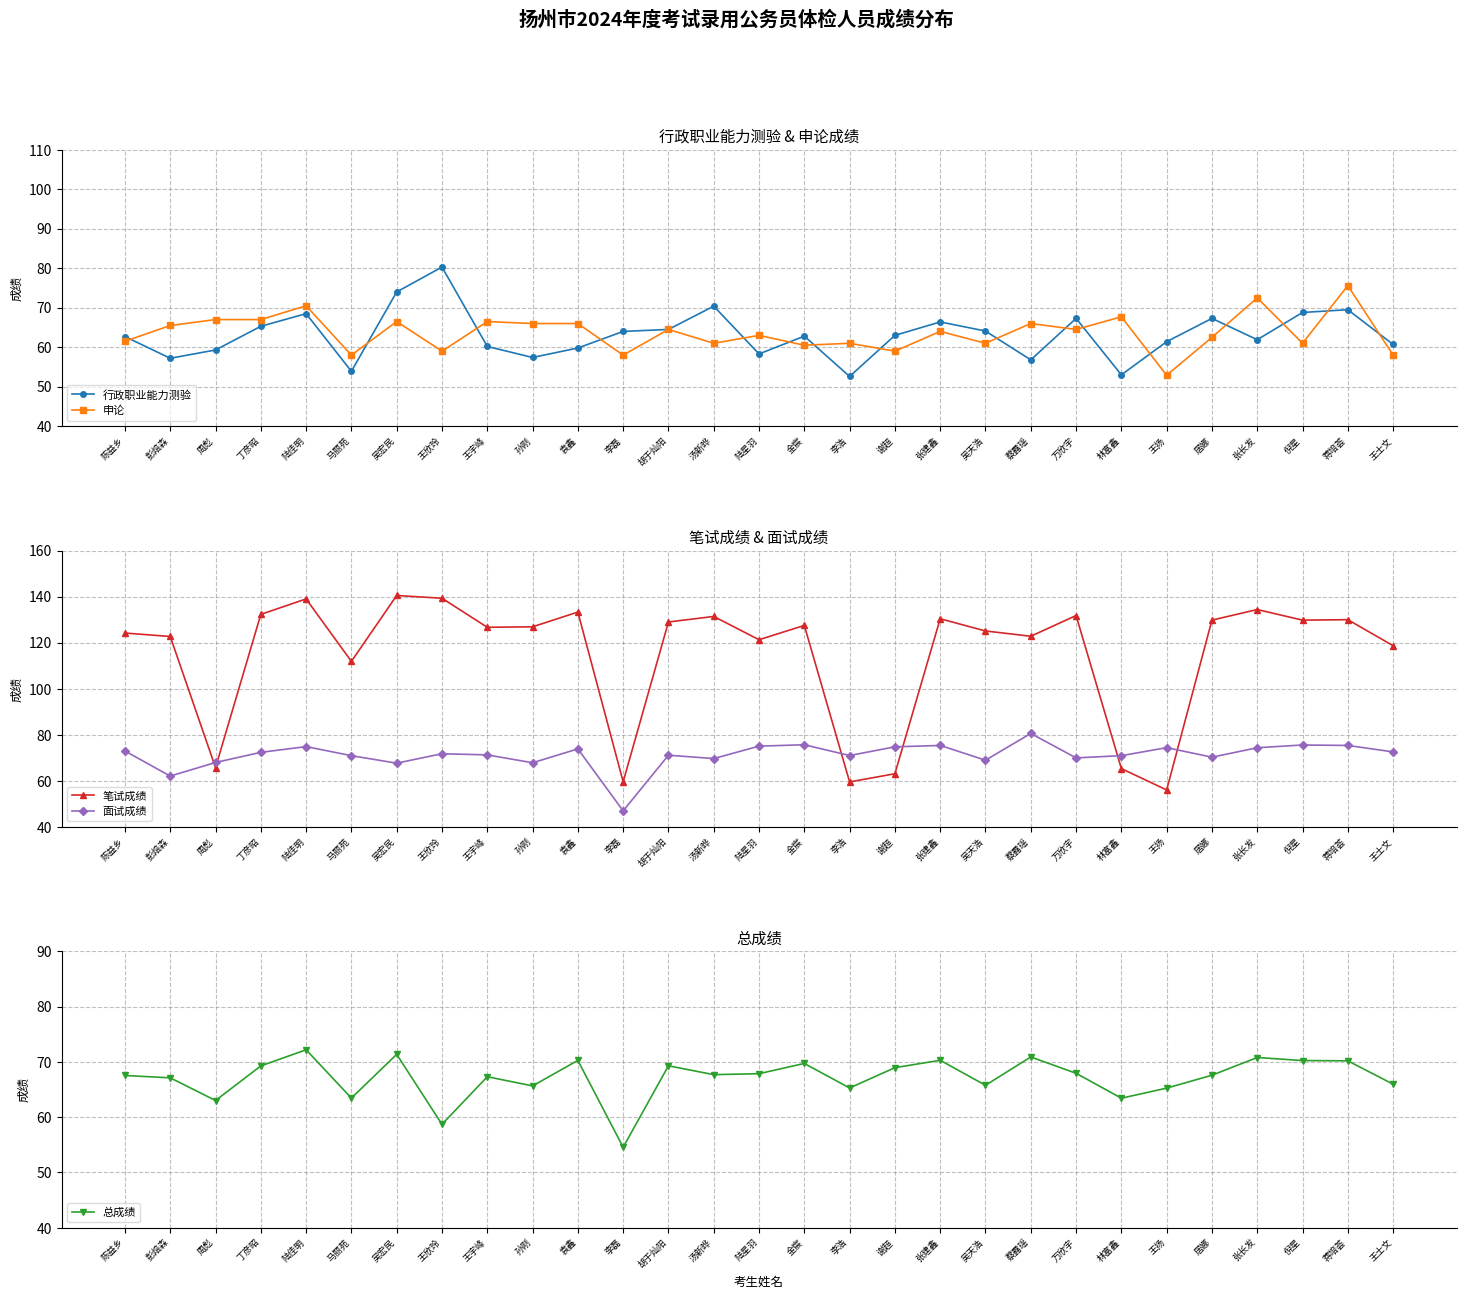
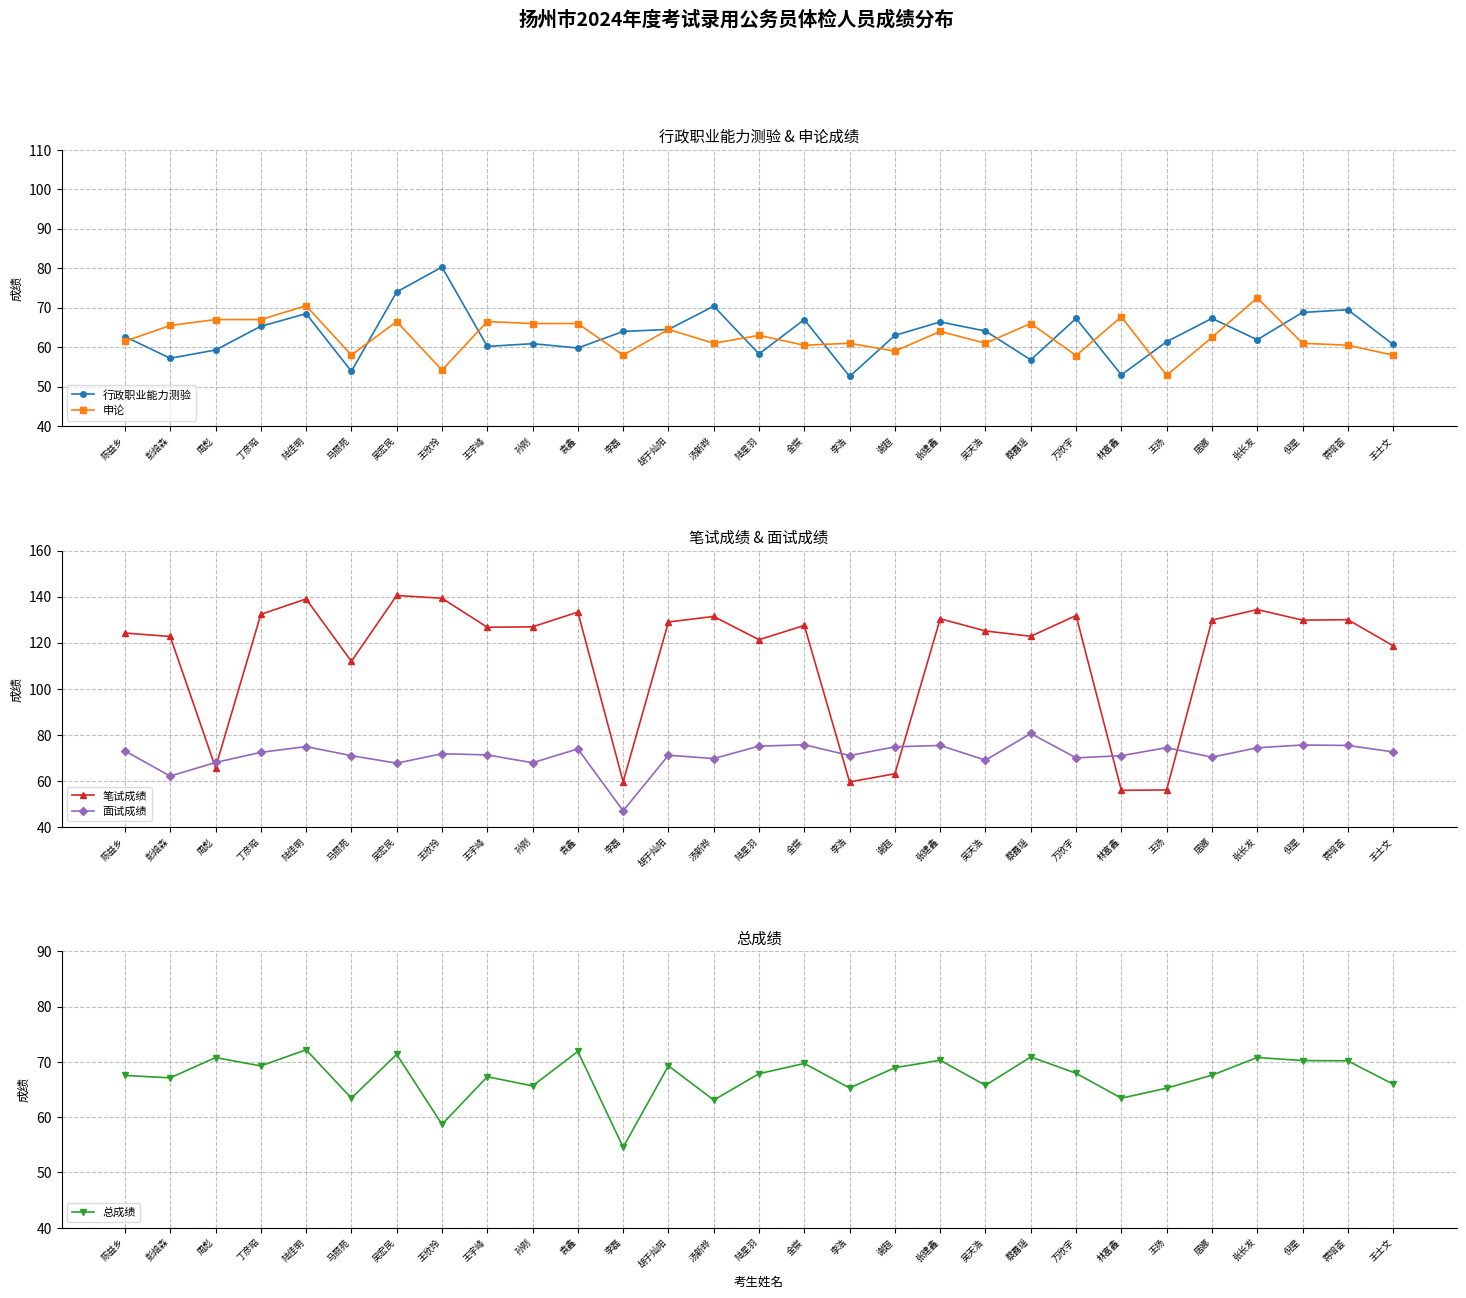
  {
    "行政职业能力测验 & 申论成绩": {
      "行政职业能力测验": {
        "陈益乡": 63,
        "彭焙森": 57,
        "周彪": 59,
        "丁彦昭": 65,
        "陆佳明": 69,
        "马丽苑": 54,
        "吴宏民": 74,
        "王欣玲": 80,
        "王宇峰": 60,
-       "孙刚": 57,
+       "孙刚": 61,
        "袁鑫": 60,
        "李磊": 64,
        "汤新晔": 70,
        "陆星羽": 58,
-       "金宸": 63,
+       "金宸": 67,
        "李浩": 53,
        "谢超": 63,
        "张建鑫": 66,
        "吴天浩": 64,
        "蔡露瑶": 57,
        "万欣宇": 67,
        "林富鑫": 53,
        "王扬": 61,
        "居娜": 67,
        "张长发": 62,
        "倪星": 69,
        "蒋培荟": 70,
        "王士文": 61
      },
      "申论": {
        "陈益乡": 62,
        "彭焙森": 66,
        "周彪": 67,
        "丁彦昭": 67,
        "陆佳明": 71,
        "马丽苑": 58,
        "吴宏民": 67,
-       "王欣玲": 59,
+       "王欣玲": 54,
        "王宇峰": 67,
        "孙刚": 66,
        "袁鑫": 66,
        "李磊": 58,
        "汤新晔": 61,
        "陆星羽": 63,
        "金宸": 61,
        "李浩": 61,
        "谢超": 59,
        "张建鑫": 64,
        "吴天浩": 61,
        "蔡露瑶": 66,
-       "万欣宇": 65,
+       "万欣宇": 58,
        "林富鑫": 68,
        "王扬": 53,
        "居娜": 63,
        "张长发": 73,
        "倪星": 61,
-       "蒋培荟": 76,
+       "蒋培荟": 61,
        "王士文": 58
      }
    },
    "笔试成绩 & 面试成绩": {
      "笔试成绩": {
        "陈益乡": 124,
        "彭焙森": 123,
        "周彪": 66,
        "丁彦昭": 132,
        "陆佳明": 139,
        "马丽苑": 112,
        "吴宏民": 141,
        "王欣玲": 139,
        "王宇峰": 127,
        "孙刚": 127,
        "袁鑫": 133,
        "李磊": 60,
        "胡于灿阳": 129,
        "汤新晔": 131,
        "陆星羽": 121,
        "金宸": 128,
        "李浩": 60,
        "谢超": 63,
        "张建鑫": 130,
        "吴天浩": 125,
        "蔡露瑶": 123,
        "万欣宇": 132,
-       "林富鑫": 65,
+       "林富鑫": 56,
        "王扬": 56,
        "居娜": 130,
        "张长发": 134,
        "倪星": 130,
        "蒋培荟": 130,
        "王士文": 119
      },
      "面试成绩": {
        "陈益乡": 73,
        "彭焙森": 62,
        "周彪": 68,
        "丁彦昭": 72,
        "陆佳明": 75,
        "马丽苑": 71,
        "吴宏民": 68,
        "王欣玲": 72,
        "王宇峰": 71,
        "孙刚": 68,
        "袁鑫": 74,
        "李磊": 47,
        "胡于灿阳": 71,
        "汤新晔": 70,
        "陆星羽": 75,
        "金宸": 76,
        "李浩": 71,
        "谢超": 75,
        "张建鑫": 75,
        "吴天浩": 69,
        "蔡露瑶": 81,
        "万欣宇": 70,
        "林富鑫": 71,
        "王扬": 74,
        "居娜": 70,
        "张长发": 74,
        "倪星": 76,
        "蒋培荟": 75,
        "王士文": 73
      }
    },
    "总成绩": {
      "陈益乡": 68,
      "彭焙森": 67,
-     "周彪": 63,
+     "周彪": 71,
      "丁彦昭": 69,
      "陆佳明": 72,
      "马丽苑": 63,
      "吴宏民": 71,
      "王欣玲": 59,
      "王宇峰": 67,
      "孙刚": 66,
-     "袁鑫": 70,
+     "袁鑫": 72,
      "李磊": 55,
      "胡于灿阳": 69,
-     "汤新晔": 68,
+     "汤新晔": 63,
      "陆星羽": 68,
      "金宸": 70,
      "李浩": 65,
      "谢超": 69,
      "张建鑫": 70,
      "吴天浩": 66,
      "蔡露瑶": 71,
      "万欣宇": 68,
      "林富鑫": 63,
      "王扬": 65,
      "居娜": 68,
      "张长发": 71,
      "倪星": 70,
      "蒋培荟": 70,
      "王士文": 66
    }
  }
